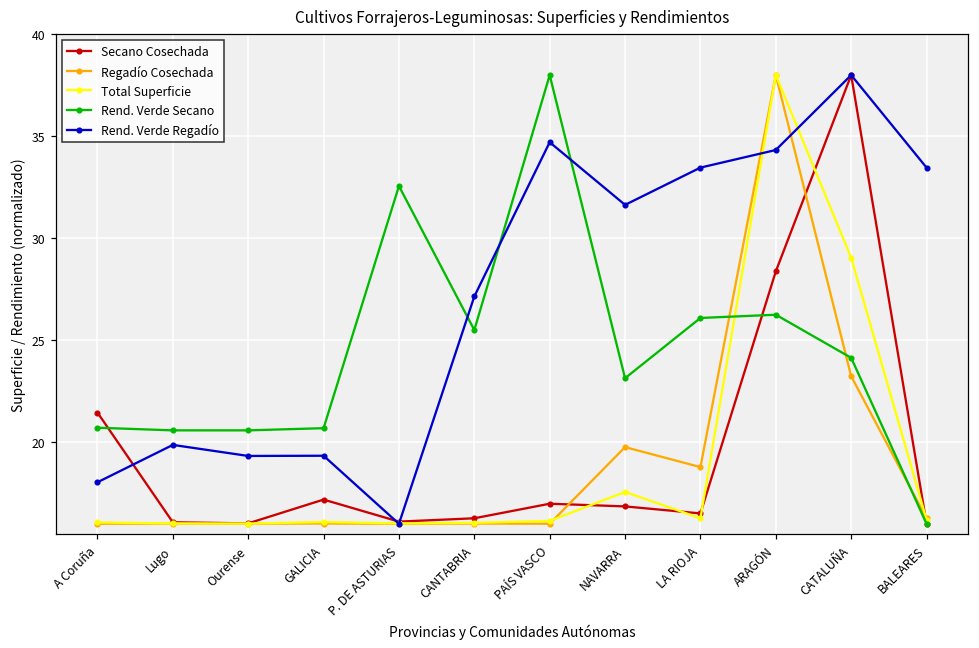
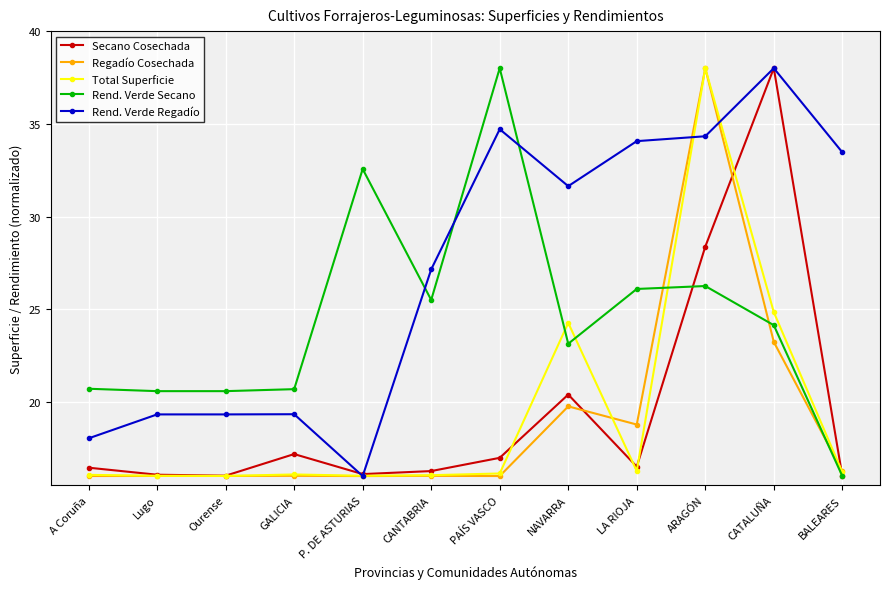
  {
    "Secano Cosechada": {
-     "A Coruña": 21.5,
+     "A Coruña": 16.5,
      "GALICIA": 17.2,
      "CANTABRIA": 16.3,
      "PAÍS VASCO": 17.0,
-     "NAVARRA": 16.9,
+     "NAVARRA": 20.4,
      "LA RIOJA": 16.5,
      "ARAGÓN": 28.4
    },
    "Regadío Cosechada": {
      "NAVARRA": 19.8,
      "LA RIOJA": 18.8,
      "CATALUÑA": 23.2
    },
    "Total Superficie": {
-     "NAVARRA": 17.6,
+     "NAVARRA": 24.3,
      "LA RIOJA": 16.3,
-     "CATALUÑA": 29.0
+     "CATALUÑA": 24.8
    },
    "Rend. Verde Secano": {
      "A Coruña": 20.7,
      "Lugo": 20.6,
      "Ourense": 20.6,
      "GALICIA": 20.7,
      "P. DE ASTURIAS": 32.6,
      "CANTABRIA": 25.5,
      "PAÍS VASCO": 38.0,
      "NAVARRA": 23.1,
      "LA RIOJA": 26.1,
      "ARAGÓN": 26.3,
      "CATALUÑA": 24.1
    },
    "Rend. Verde Regadío": {
      "A Coruña": 18.0,
-     "Lugo": 19.9,
+     "Lugo": 19.3,
      "Ourense": 19.3,
      "GALICIA": 19.3,
      "CANTABRIA": 27.1,
      "PAÍS VASCO": 34.7,
      "NAVARRA": 31.6,
-     "LA RIOJA": 33.5,
+     "LA RIOJA": 34.1,
      "ARAGÓN": 34.3,
      "BALEARES": 33.5
    }
  }
